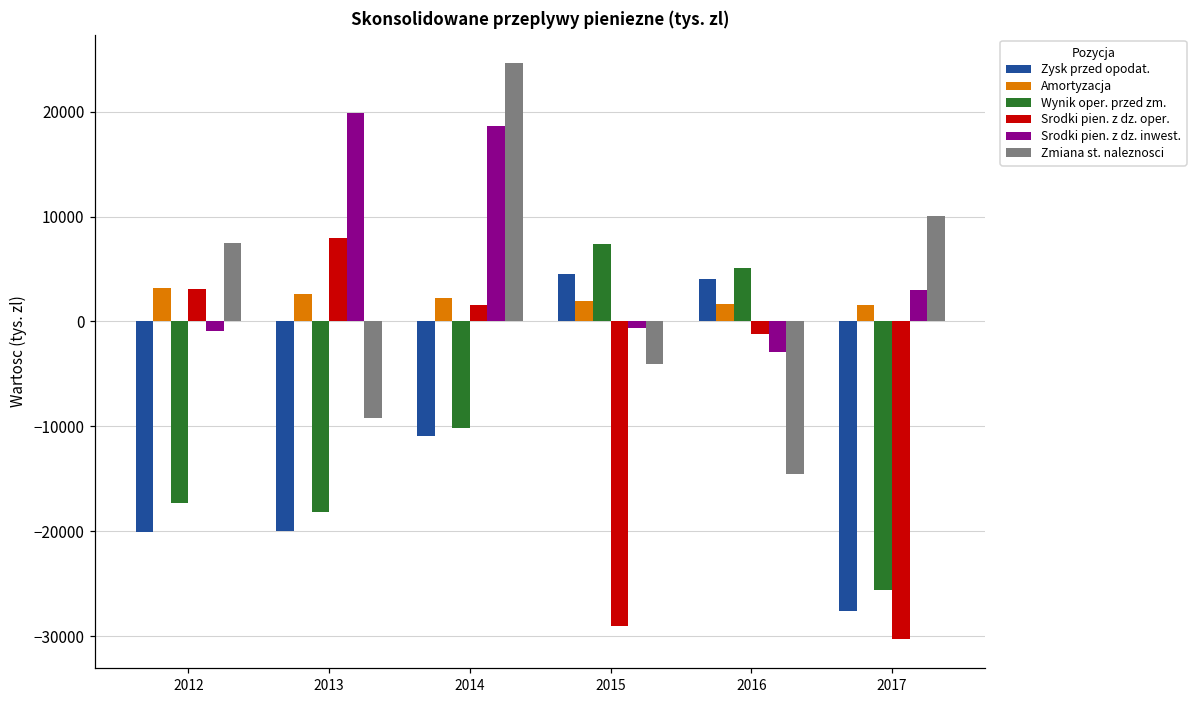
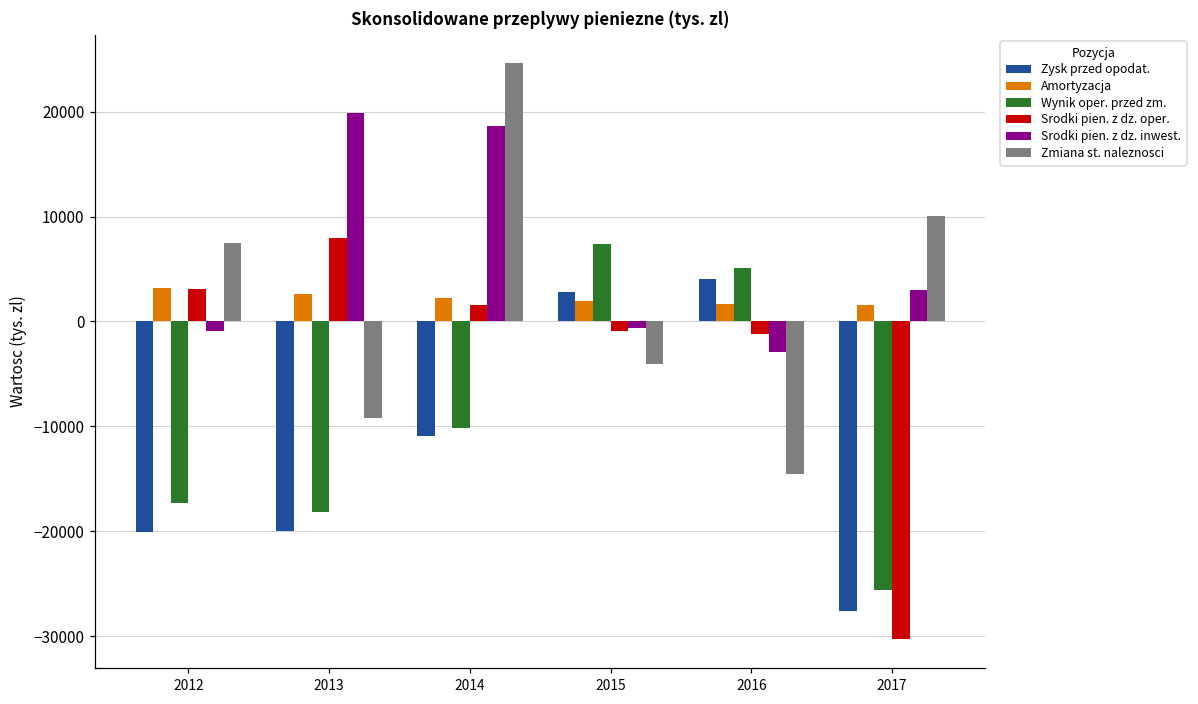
  {
    "Zysk przed opodat.": {
      "2012": -20000,
      "2013": -20000,
      "2014": -11000,
-     "2015": 4000,
+     "2015": 3000,
      "2016": 4000,
      "2017": -28000
    },
    "Amortyzacja": {
      "2012": 3000,
      "2013": 3000,
      "2014": 2000,
      "2015": 2000,
      "2016": 2000,
      "2017": 2000
    },
    "Wynik oper. przed zm.": {
      "2012": -17000,
      "2013": -18000,
      "2014": -10000,
      "2015": 7000,
      "2016": 5000,
      "2017": -26000
    },
    "Srodki pien. z dz. oper.": {
      "2012": 3000,
      "2013": 8000,
      "2014": 2000,
-     "2015": -29000,
+     "2015": -1000,
      "2016": -1000,
      "2017": -30000
    },
    "Srodki pien. z dz. inwest.": {
      "2012": -1000,
      "2013": 20000,
      "2014": 19000,
      "2015": -1000,
      "2016": -3000,
      "2017": 3000
    },
    "Zmiana st. naleznosci": {
      "2012": 8000,
      "2013": -9000,
      "2014": 25000,
      "2015": -4000,
      "2016": -15000,
      "2017": 10000
    }
  }
